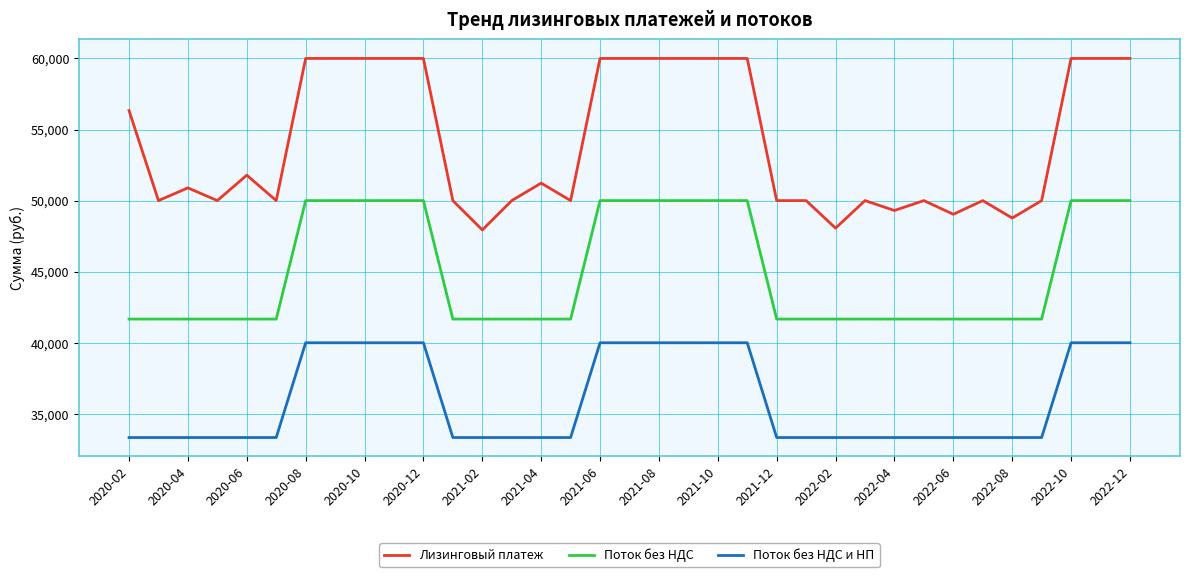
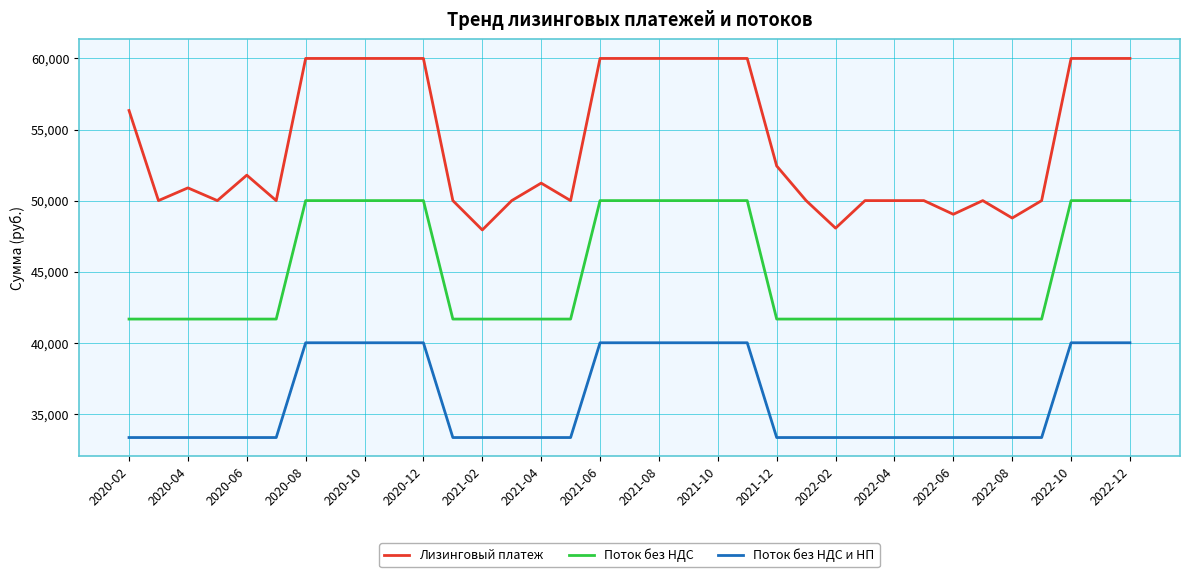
  {
    "Лизинговый платеж": {
      "2020-02": "56,300",
      "2020-04": "50,900",
      "2020-06": "51,800",
      "2020-08": "60,000",
      "2020-10": "60,000",
      "2020-12": "60,000",
      "2021-02": "47,900",
      "2021-04": "51,200",
      "2021-06": "60,000",
      "2021-08": "60,000",
      "2021-10": "60,000",
-     "2021-12": "50,000",
+     "2021-12": "52,400",
      "2022-02": "48,100",
-     "2022-04": "49,300",
+     "2022-04": "50,000",
      "2022-06": "49,000",
      "2022-08": "48,800",
      "2022-10": "60,000",
      "2022-12": "60,000"
    },
    "Поток без НДС": {
      "2020-02": "41,700",
      "2020-04": "41,700",
      "2020-06": "41,700",
      "2020-08": "50,000",
      "2020-10": "50,000",
      "2020-12": "50,000",
      "2021-02": "41,700",
      "2021-04": "41,700",
      "2021-06": "50,000",
      "2021-08": "50,000",
      "2021-10": "50,000",
      "2021-12": "41,700",
      "2022-02": "41,700",
      "2022-04": "41,700",
      "2022-06": "41,700",
      "2022-08": "41,700",
      "2022-10": "50,000",
      "2022-12": "50,000"
    },
    "Поток без НДС и НП": {
      "2020-02": "33,300",
      "2020-04": "33,300",
      "2020-06": "33,300",
      "2020-08": "40,000",
      "2020-10": "40,000",
      "2020-12": "40,000",
      "2021-02": "33,300",
      "2021-04": "33,300",
      "2021-06": "40,000",
      "2021-08": "40,000",
      "2021-10": "40,000",
      "2021-12": "33,300",
      "2022-02": "33,300",
      "2022-04": "33,300",
      "2022-06": "33,300",
      "2022-08": "33,300",
      "2022-10": "40,000",
      "2022-12": "40,000"
    }
  }
